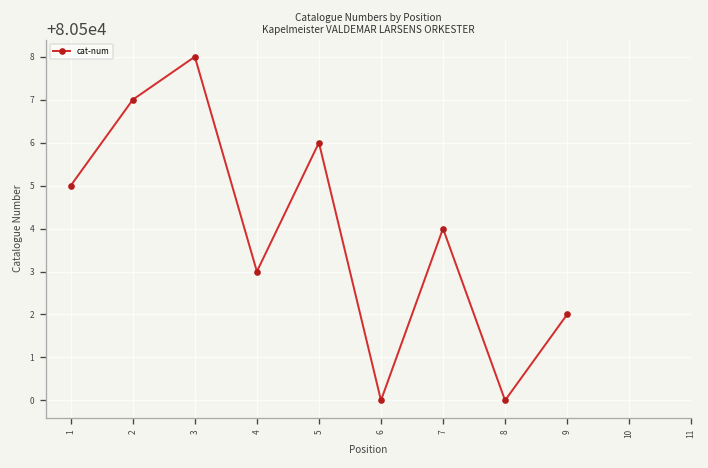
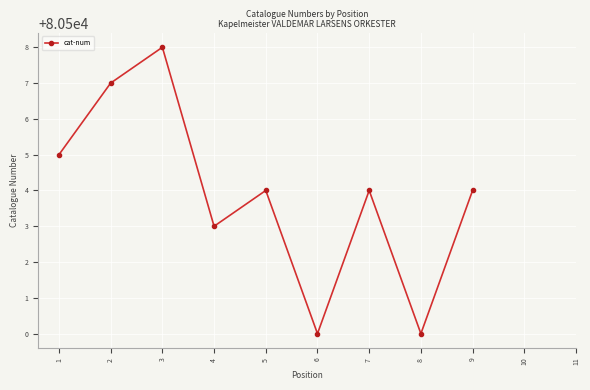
  {
    "1": 80505,
    "2": 80507,
    "3": 80508,
    "4": 80503,
-   "5": 80506,
+   "5": 80504,
    "6": 80500,
    "7": 80504,
    "8": 80500,
-   "9": 80502
+   "9": 80504
  }
